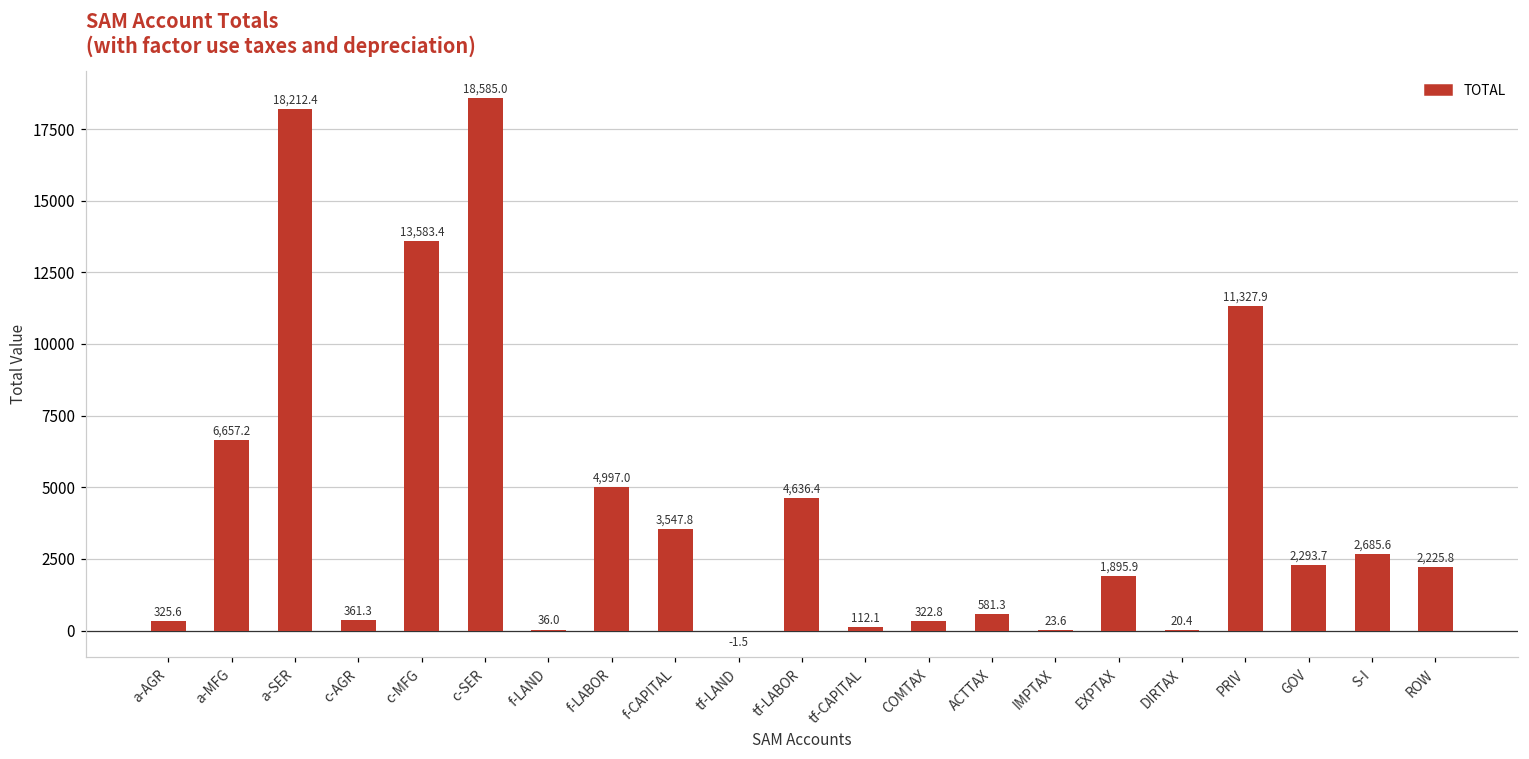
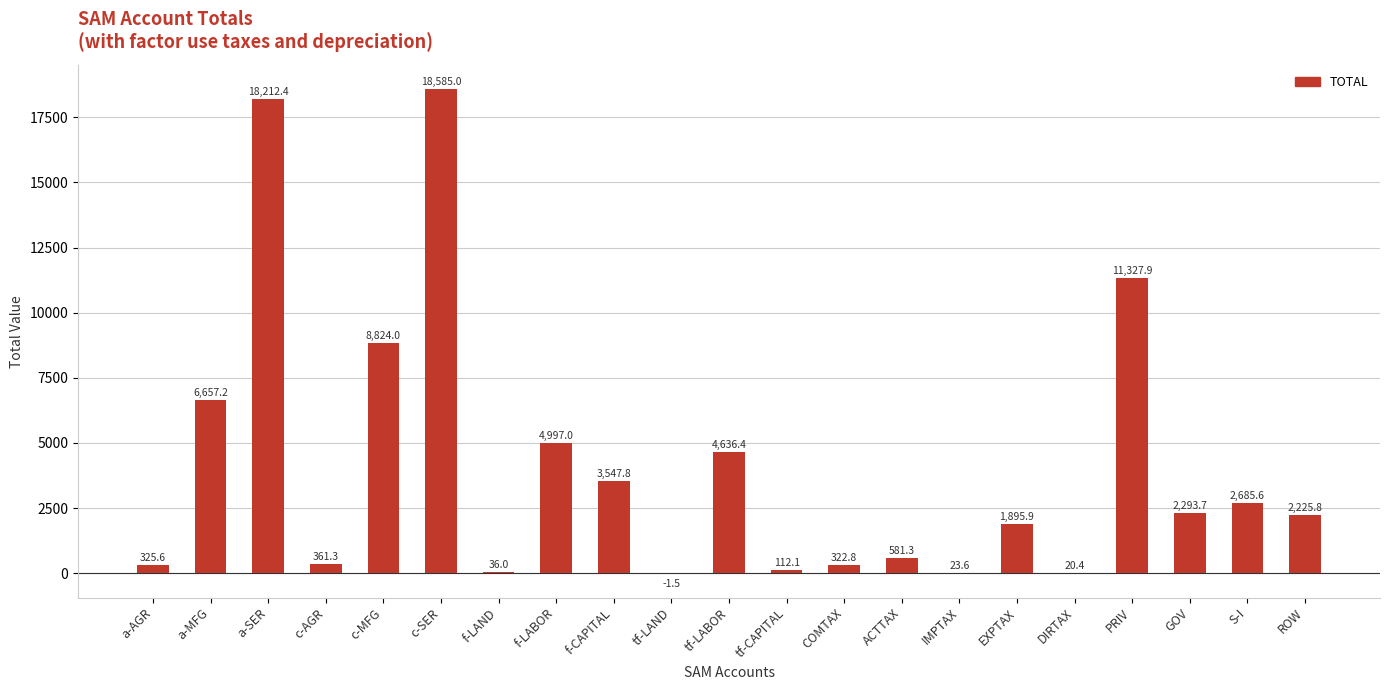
  {
    "a-AGR": "325.6",
    "a-MFG": "6,657.2",
    "a-SER": "18,212.4",
    "c-AGR": "361.3",
-   "c-MFG": "13,583.4",
+   "c-MFG": "8,824.0",
    "c-SER": "18,585.0",
    "f-LAND": "36.0",
    "f-LABOR": "4,997.0",
    "f-CAPITAL": "3,547.8",
    "tf-LAND": "-1.5",
    "tf-LABOR": "4,636.4",
    "tf-CAPITAL": "112.1",
    "COMTAX": "322.8",
    "ACTTAX": "581.3",
    "IMPTAX": "23.6",
    "EXPTAX": "1,895.9",
    "DIRTAX": "20.4",
    "PRIV": "11,327.9",
    "GOV": "2,293.7",
    "S-I": "2,685.6",
    "ROW": "2,225.8"
  }
